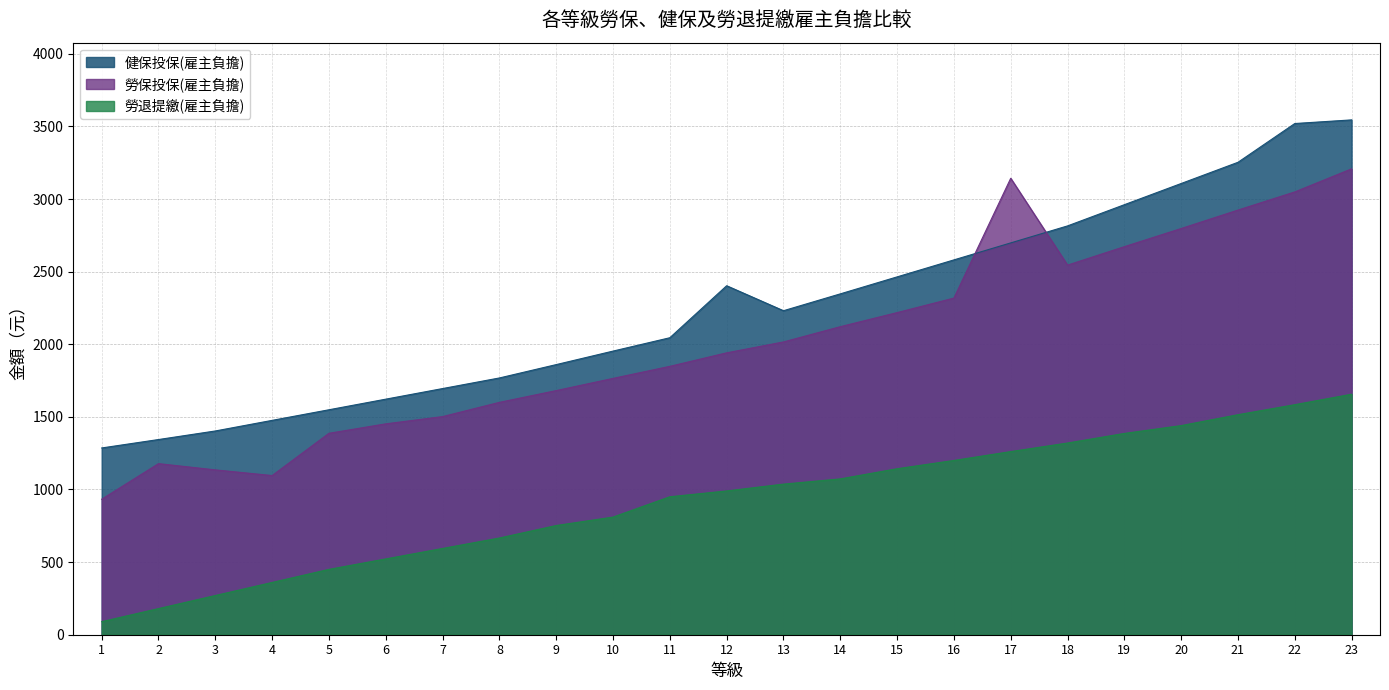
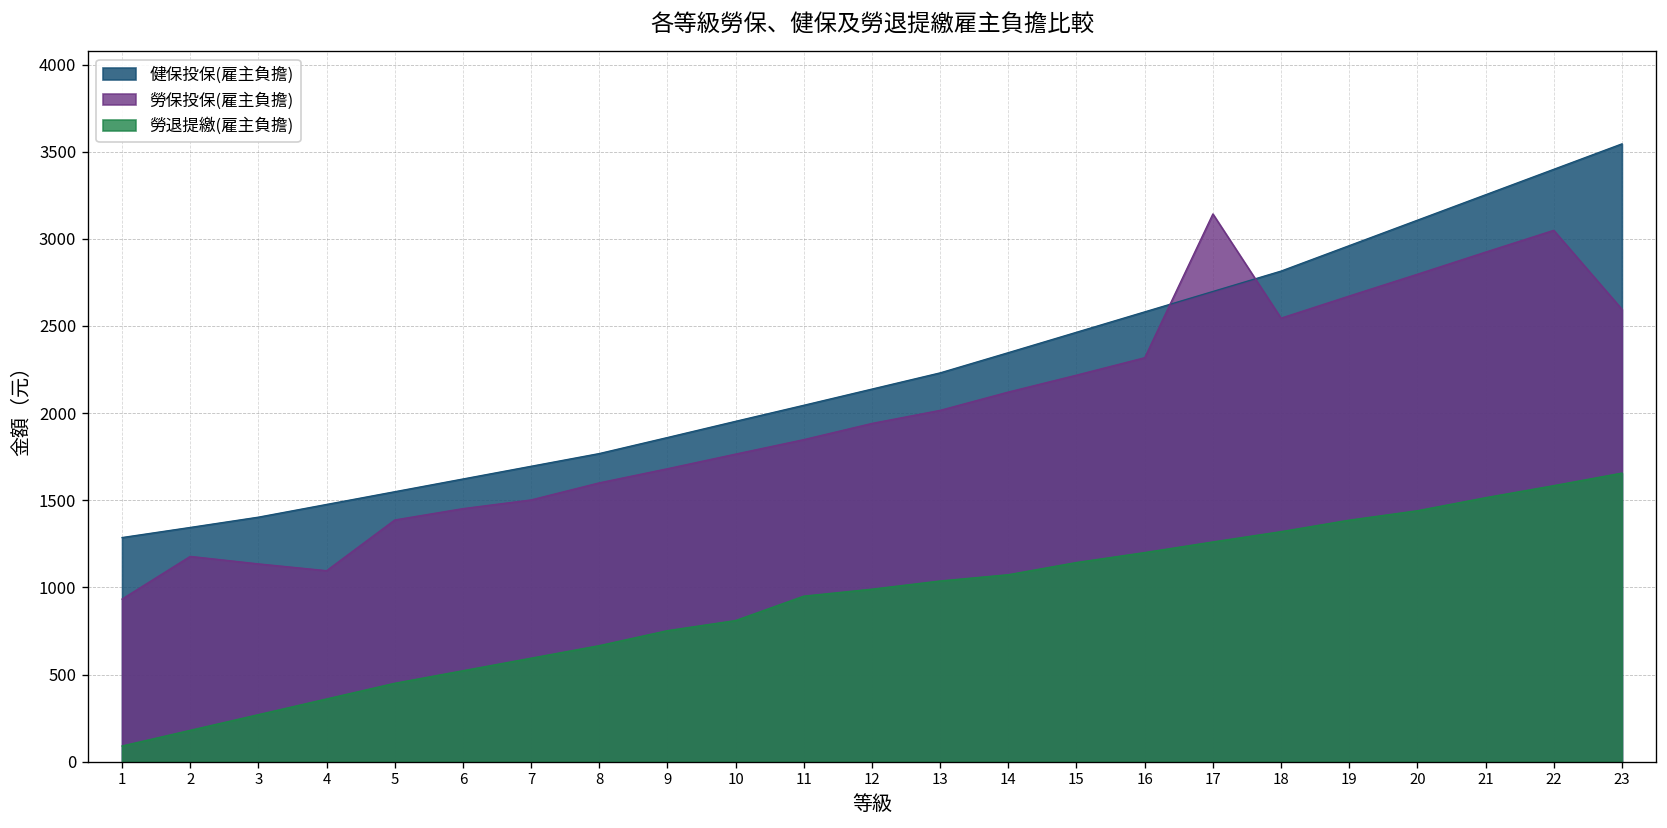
  {
    "健保投保(雇主負擔)": {
      "1": 1290,
      "2": 1340,
      "3": 1400,
      "4": 1480,
      "5": 1550,
      "6": 1620,
      "7": 1700,
      "8": 1770,
      "9": 1860,
      "10": 1950,
      "11": 2050,
-     "12": 2400,
+     "12": 2140,
      "13": 2230,
      "14": 2350,
      "15": 2460,
      "16": 2580,
      "17": 2700,
      "18": 2820,
      "19": 2960,
      "20": 3110,
      "21": 3250,
-     "22": 3520,
+     "22": 3400,
      "23": 3550
    },
    "勞保投保(雇主負擔)": {
      "1": 930,
      "2": 1180,
      "3": 1140,
      "4": 1100,
      "5": 1390,
      "6": 1450,
      "7": 1500,
      "8": 1600,
      "9": 1680,
      "10": 1770,
      "11": 1850,
      "12": 1940,
      "13": 2020,
      "14": 2120,
      "15": 2220,
      "16": 2320,
      "17": 3140,
      "18": 2550,
      "19": 2670,
      "20": 2800,
      "21": 2920,
      "22": 3050,
-     "23": 3210
+     "23": 2600
    },
    "勞退提繳(雇主負擔)": {
      "1": 90,
      "2": 180,
      "3": 270,
      "4": 360,
      "5": 450,
      "6": 520,
      "7": 590,
      "8": 670,
      "9": 750,
      "10": 810,
      "11": 950,
      "12": 990,
      "13": 1040,
      "14": 1070,
      "15": 1140,
      "16": 1200,
      "17": 1260,
      "18": 1320,
      "19": 1390,
      "20": 1440,
      "21": 1520,
      "22": 1580,
      "23": 1660
    }
  }
